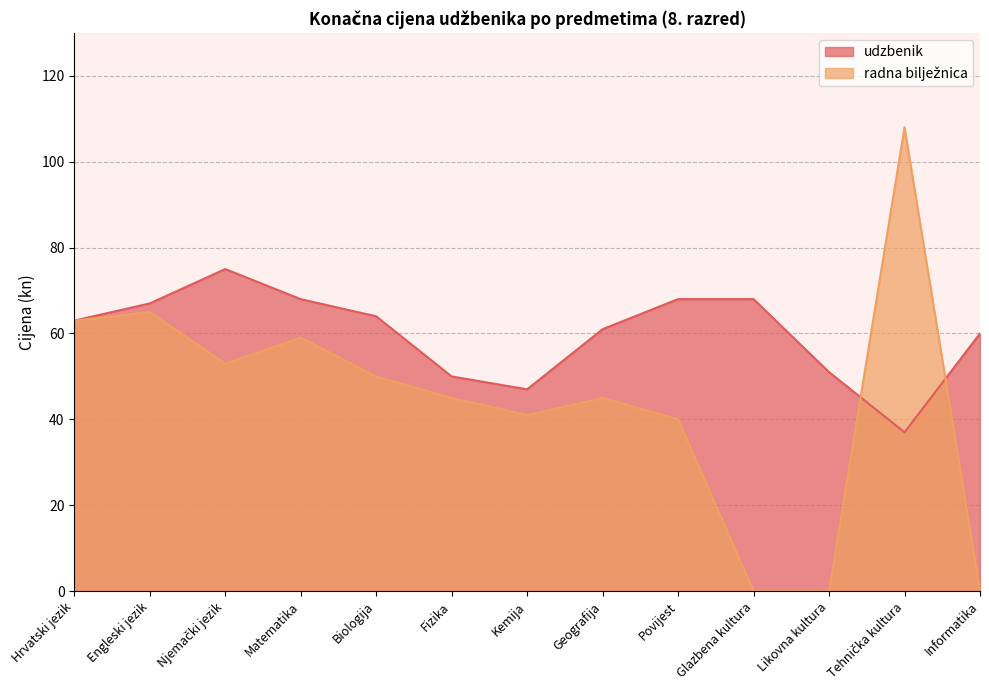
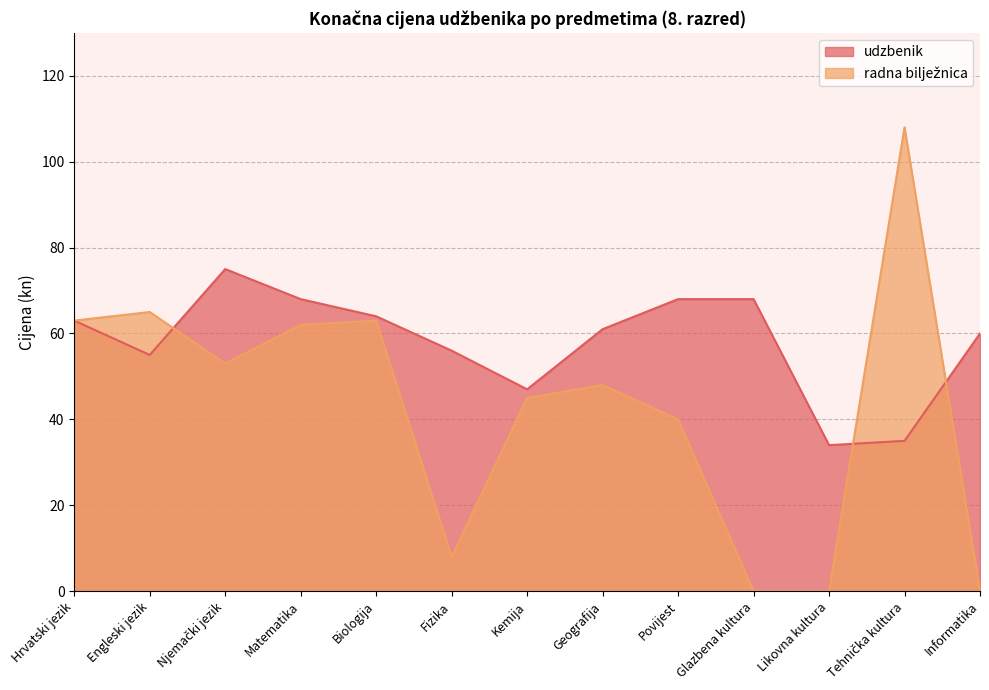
  {
    "udzbenik": {
-     "Engleski jezik": 67,
+     "Engleski jezik": 55,
      "Njemački jezik": 75,
      "Matematika": 68,
      "Biologija": 64,
-     "Fizika": 50,
+     "Fizika": 56,
      "Kemija": 47,
      "Geografija": 61,
      "Povijest": 68,
      "Glazbena kultura": 68,
-     "Likovna kultura": 51,
-     "Tehnička kultura": 37,
+     "Likovna kultura": 34,
+     "Tehnička kultura": 35,
      "Informatika": 60
    },
    "radna bilježnica": {
      "Engleski jezik": 65,
      "Njemački jezik": 53,
-     "Matematika": 59,
-     "Biologija": 50,
-     "Fizika": 45,
-     "Kemija": 41,
-     "Geografija": 45,
+     "Matematika": 62,
+     "Biologija": 63,
+     "Fizika": 8,
+     "Kemija": 45,
+     "Geografija": 48,
      "Povijest": 40,
      "Glazbena kultura": 0,
      "Likovna kultura": 0,
      "Tehnička kultura": 108,
      "Informatika": 0
    }
  }
